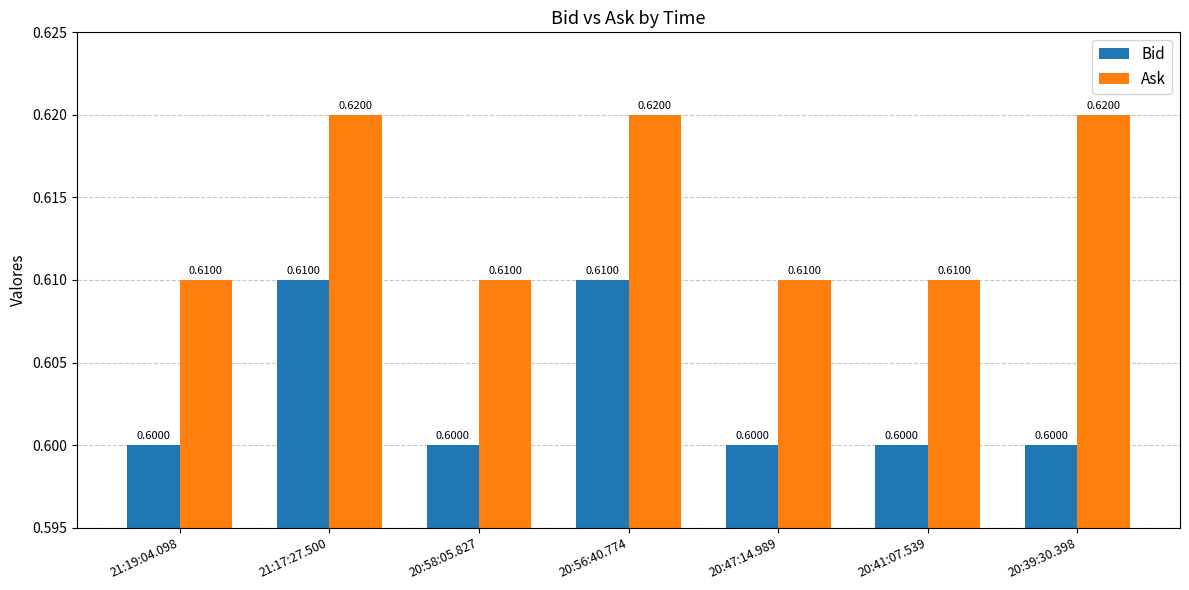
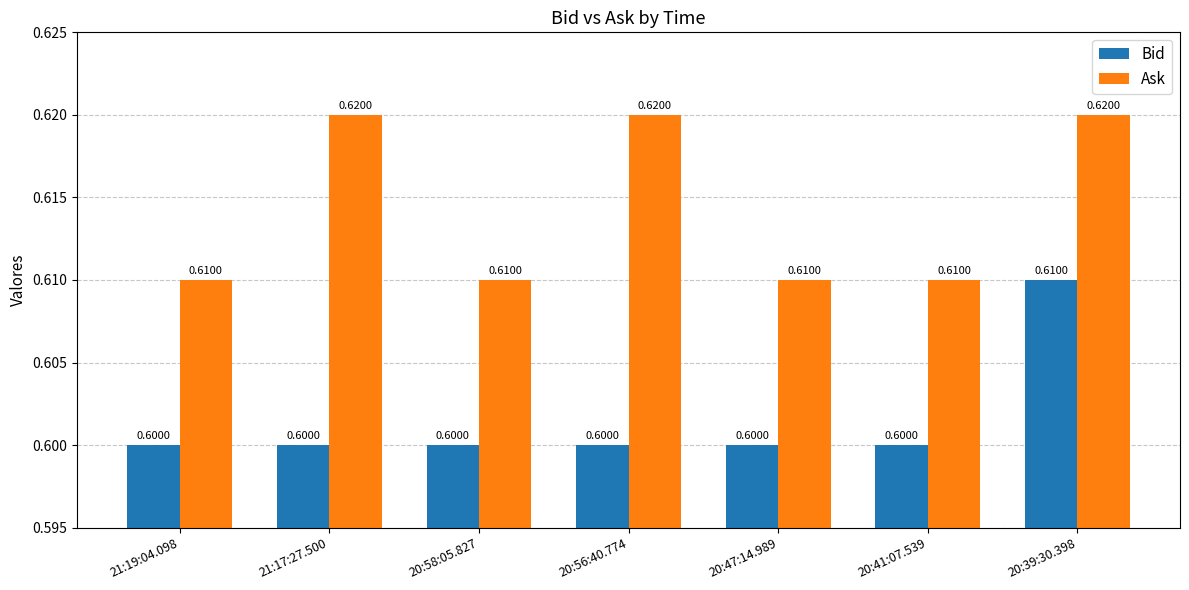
  {
    "Bid": {
      "21:19:04.098": 0.6000,
-     "21:17:27.500": 0.6100,
+     "21:17:27.500": 0.6000,
      "20:58:05.827": 0.6000,
-     "20:56:40.774": 0.6100,
+     "20:56:40.774": 0.6000,
      "20:47:14.989": 0.6000,
      "20:41:07.539": 0.6000,
-     "20:39:30.398": 0.6000
+     "20:39:30.398": 0.6100
    },
    "Ask": {
      "21:19:04.098": 0.6100,
      "21:17:27.500": 0.6200,
      "20:58:05.827": 0.6100,
      "20:56:40.774": 0.6200,
      "20:47:14.989": 0.6100,
      "20:41:07.539": 0.6100,
      "20:39:30.398": 0.6200
    }
  }
